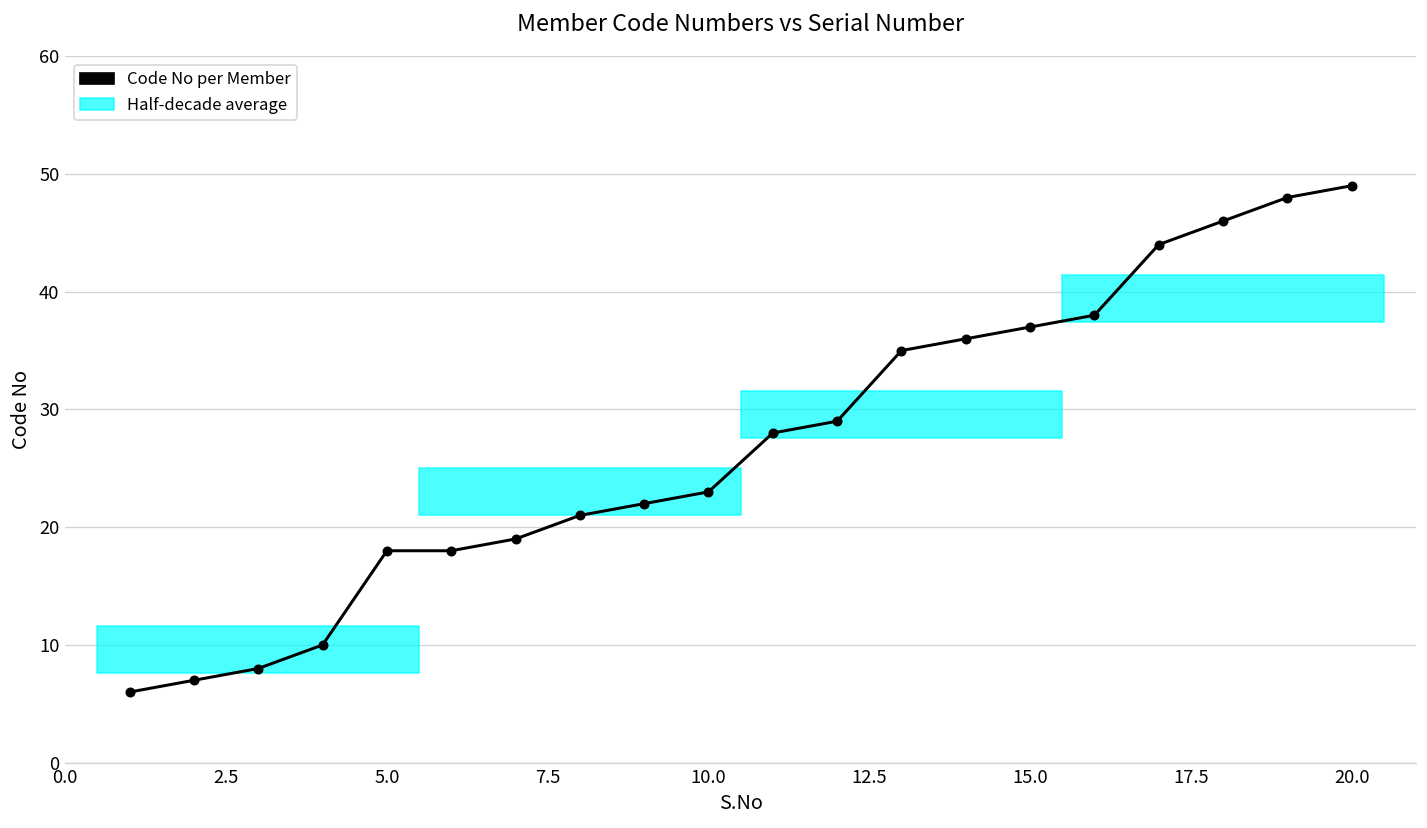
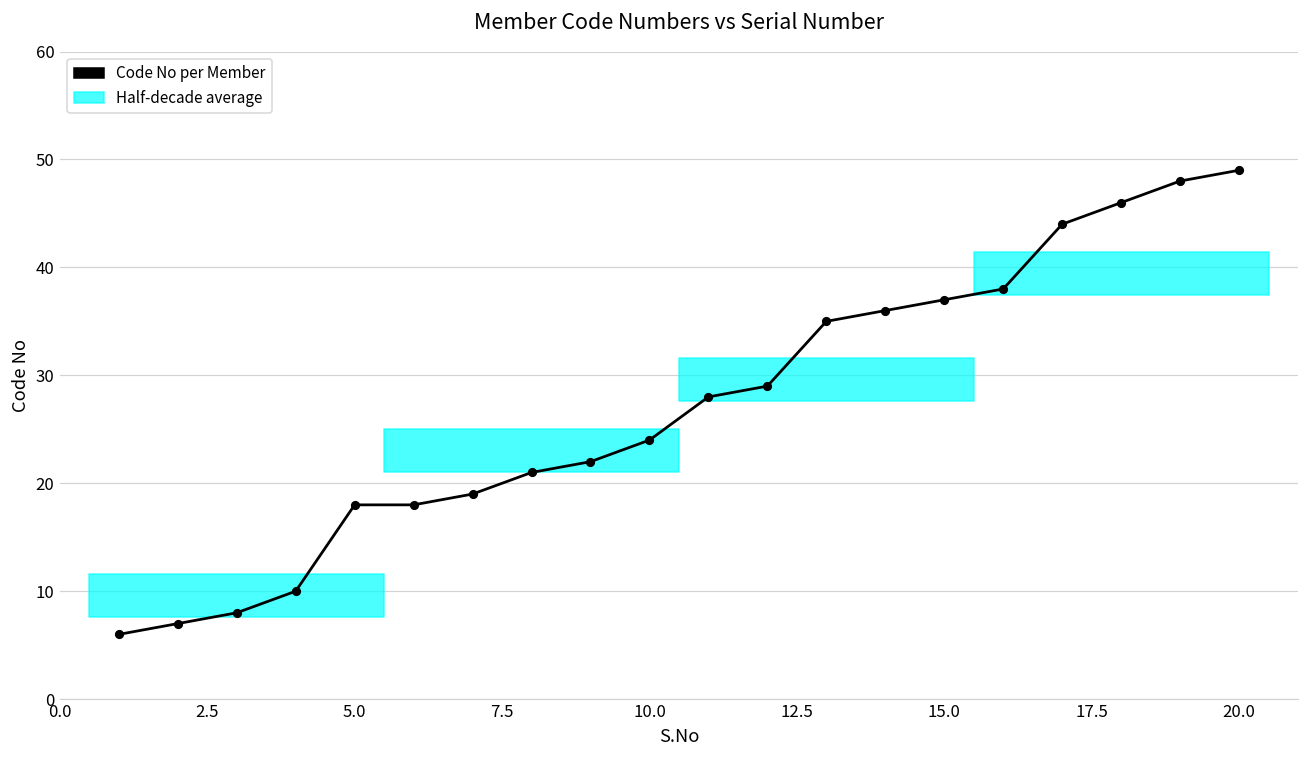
  {
    "Code No per Member": {
      "5.0": 18,
-     "10.0": 23,
+     "10.0": 24,
      "15.0": 37,
      "20.0": 49
    }
  }
